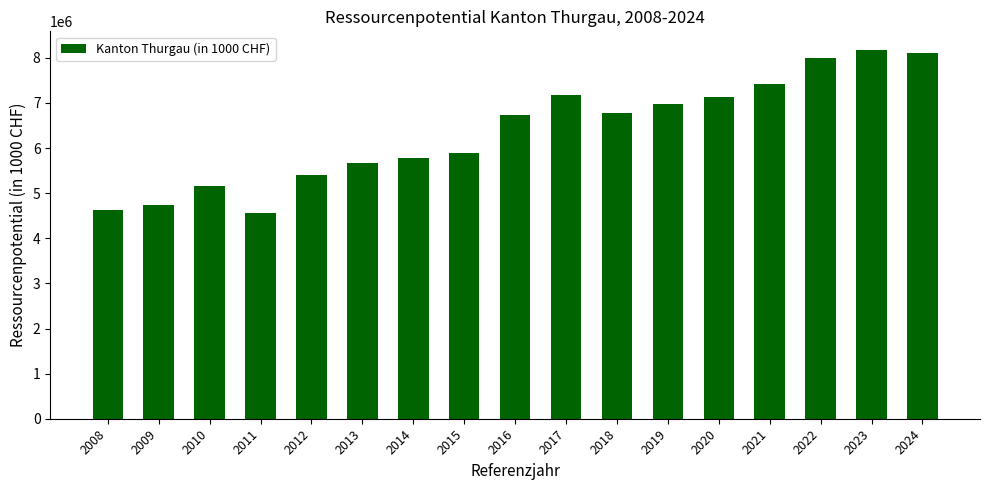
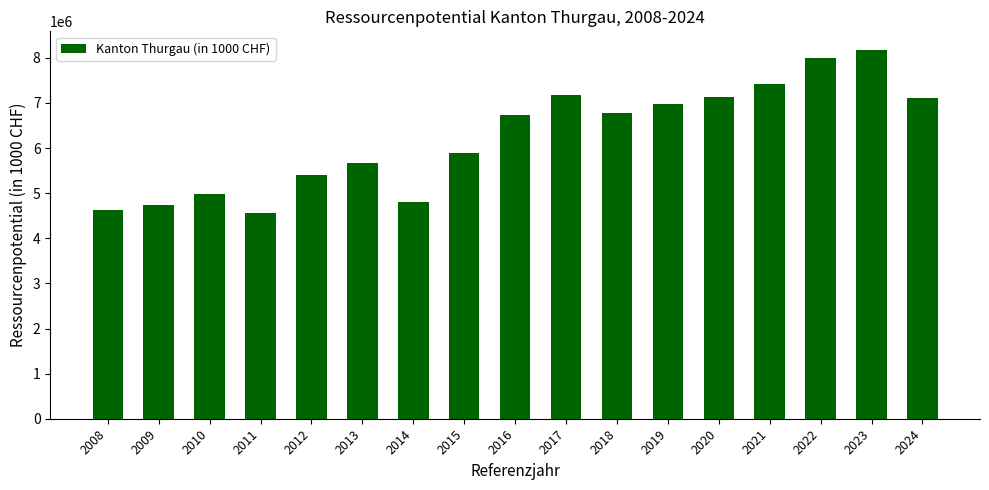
  {
    "2008": 4600000,
    "2009": 4700000,
-   "2010": 5200000,
+   "2010": 5000000,
    "2011": 4600000,
    "2012": 5400000,
    "2013": 5700000,
-   "2014": 5800000,
+   "2014": 4800000,
    "2015": 5900000,
    "2016": 6700000,
    "2017": 7200000,
    "2018": 6800000,
    "2019": 7000000,
    "2020": 7100000,
    "2021": 7400000,
    "2022": 8000000,
    "2023": 8200000,
-   "2024": 8100000
+   "2024": 7100000
  }
